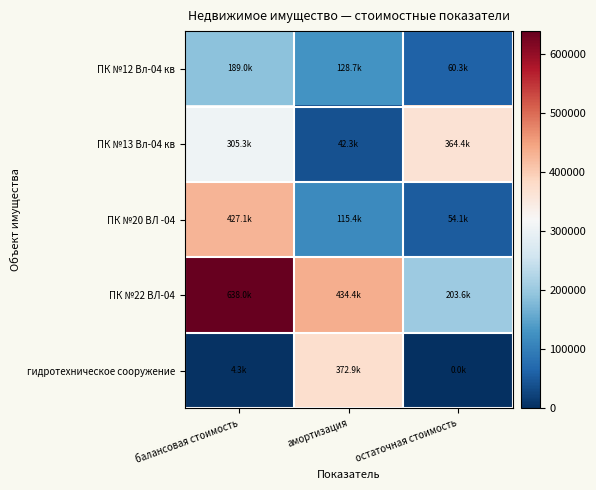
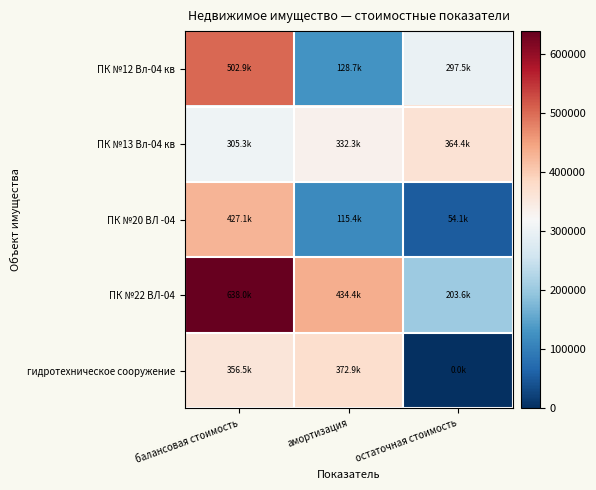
  {
    "ПК №12 Вл-04 кв": {
-     "балансовая стоимость": "189.0k",
+     "балансовая стоимость": "502.9k",
      "амортизация": "128.7k",
-     "остаточная стоимость": "60.3k"
+     "остаточная стоимость": "297.5k"
    },
    "ПК №13 Вл-04 кв": {
      "балансовая стоимость": "305.3k",
-     "амортизация": "42.3k",
+     "амортизация": "332.3k",
      "остаточная стоимость": "364.4k"
    },
    "ПК №20 ВЛ -04": {
      "балансовая стоимость": "427.1k",
      "амортизация": "115.4k",
      "остаточная стоимость": "54.1k"
    },
    "ПК №22 ВЛ-04": {
      "балансовая стоимость": "638.0k",
      "амортизация": "434.4k",
      "остаточная стоимость": "203.6k"
    },
    "гидротехническое сооружение": {
-     "балансовая стоимость": "4.3k",
+     "балансовая стоимость": "356.5k",
      "амортизация": "372.9k",
      "остаточная стоимость": "0.0k"
    }
  }
